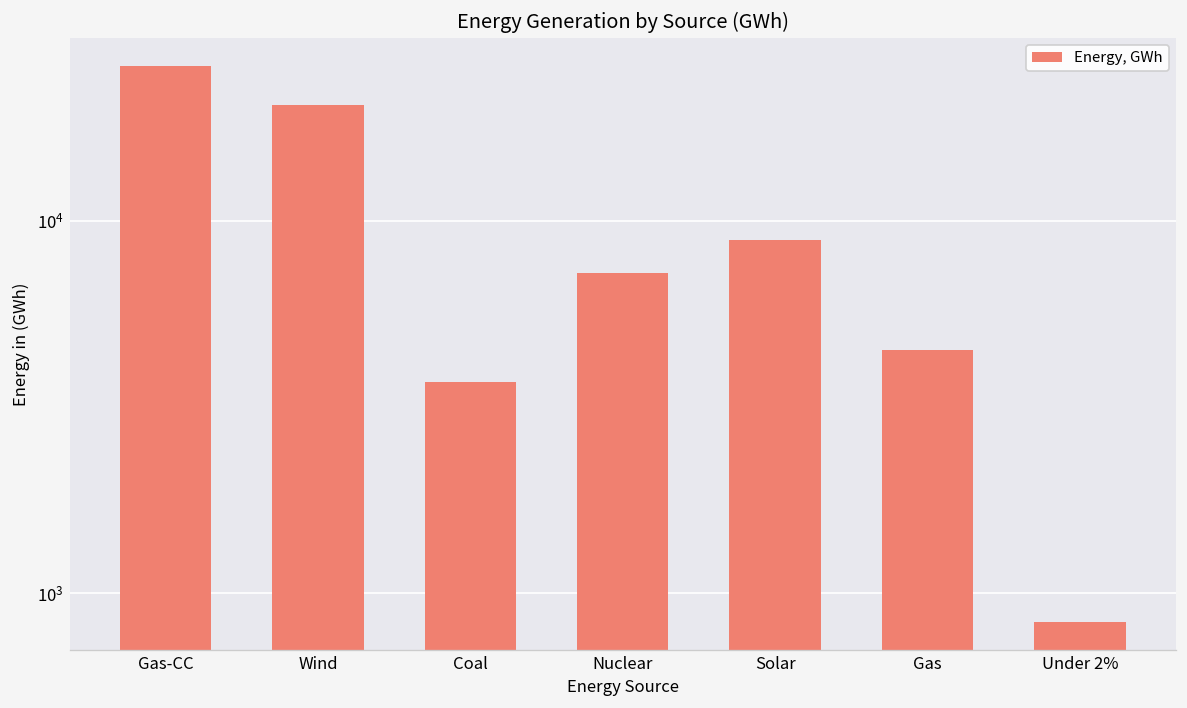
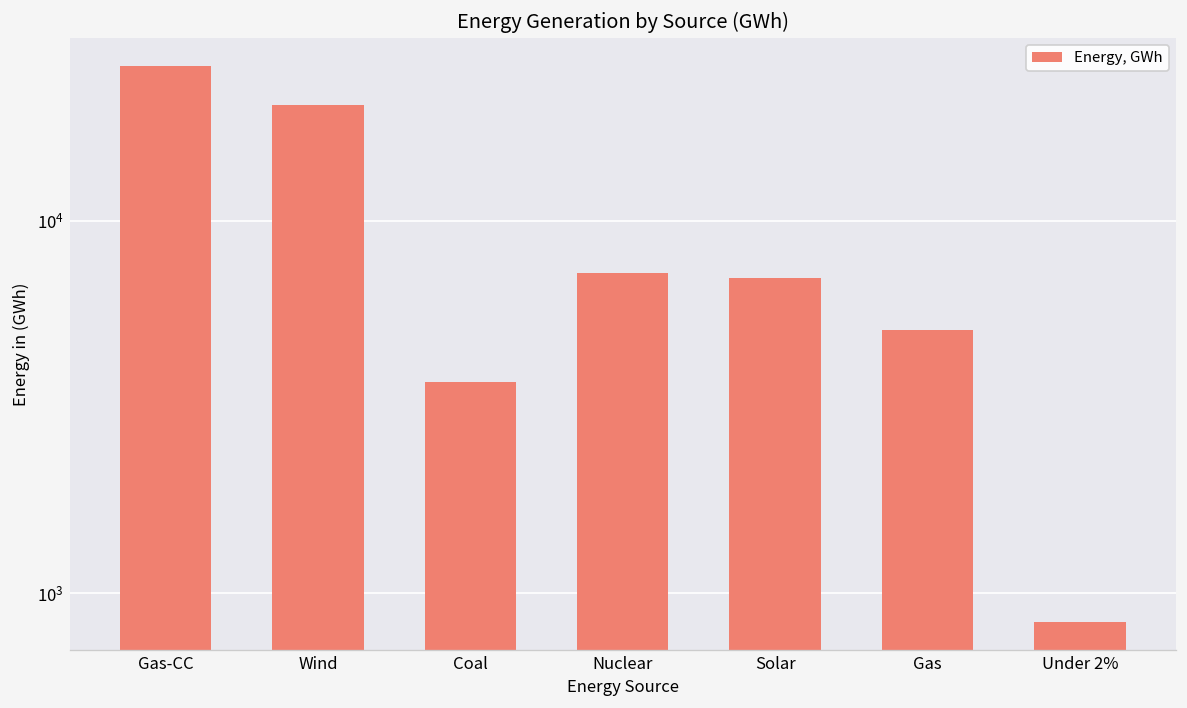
  {
    "Gas-CC": 26000,
    "Wind": 20000,
    "Coal": 3700,
    "Nuclear": 7200,
-   "Solar": 8900,
-   "Gas": 4500,
+   "Solar": 7000,
+   "Gas": 5100,
    "Under 2%": 840
  }
